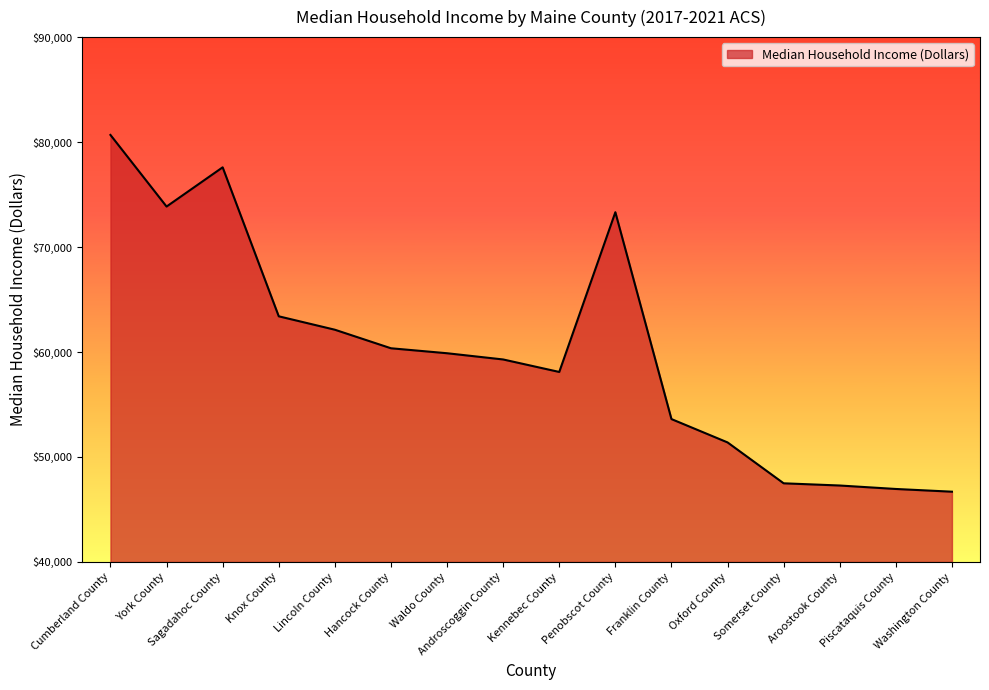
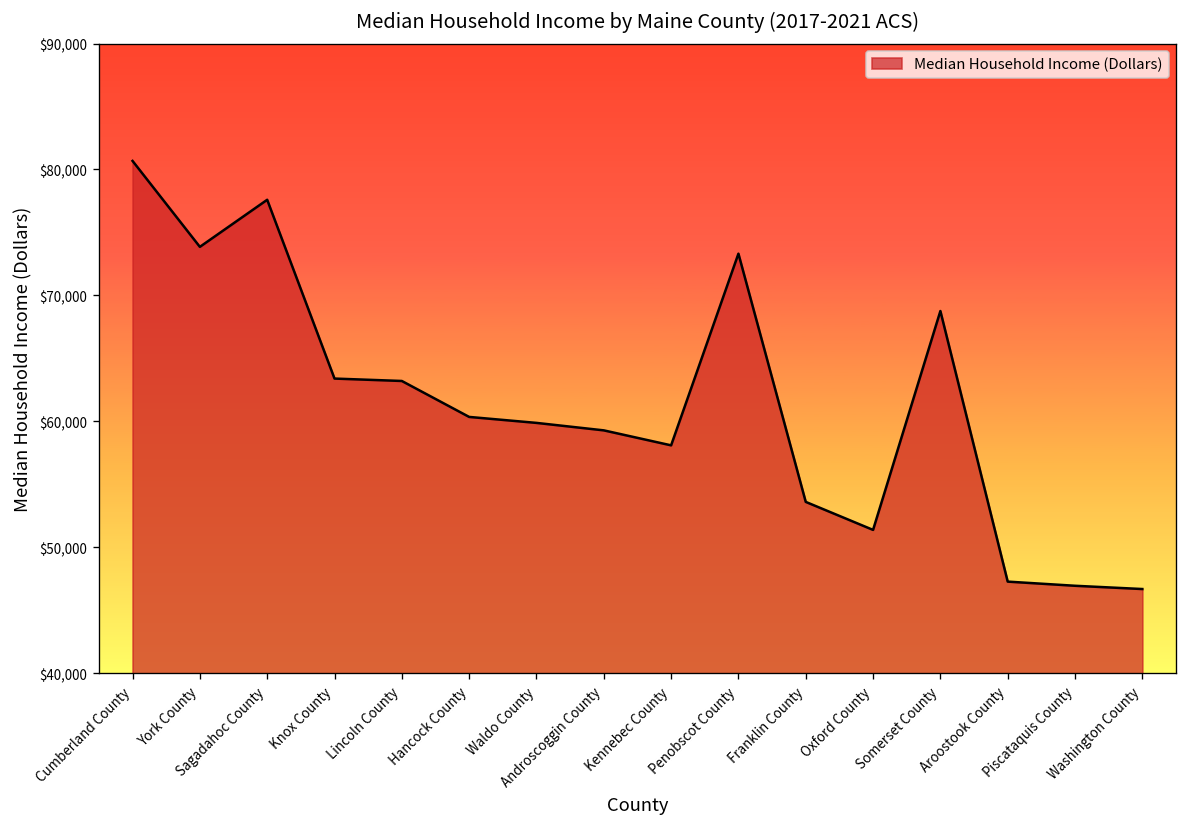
  {
    "Cumberland County": "$80,700",
    "York County": "$73,900",
    "Sagadahoc County": "$77,600",
    "Knox County": "$63,400",
-   "Lincoln County": "$62,100",
+   "Lincoln County": "$63,200",
    "Hancock County": "$60,400",
    "Waldo County": "$59,900",
    "Androscoggin County": "$59,300",
    "Kennebec County": "$58,100",
    "Penobscot County": "$73,300",
    "Franklin County": "$53,600",
    "Oxford County": "$51,400",
-   "Somerset County": "$47,500",
+   "Somerset County": "$68,800",
    "Aroostook County": "$47,300",
    "Piscataquis County": "$46,900",
    "Washington County": "$46,700"
  }
